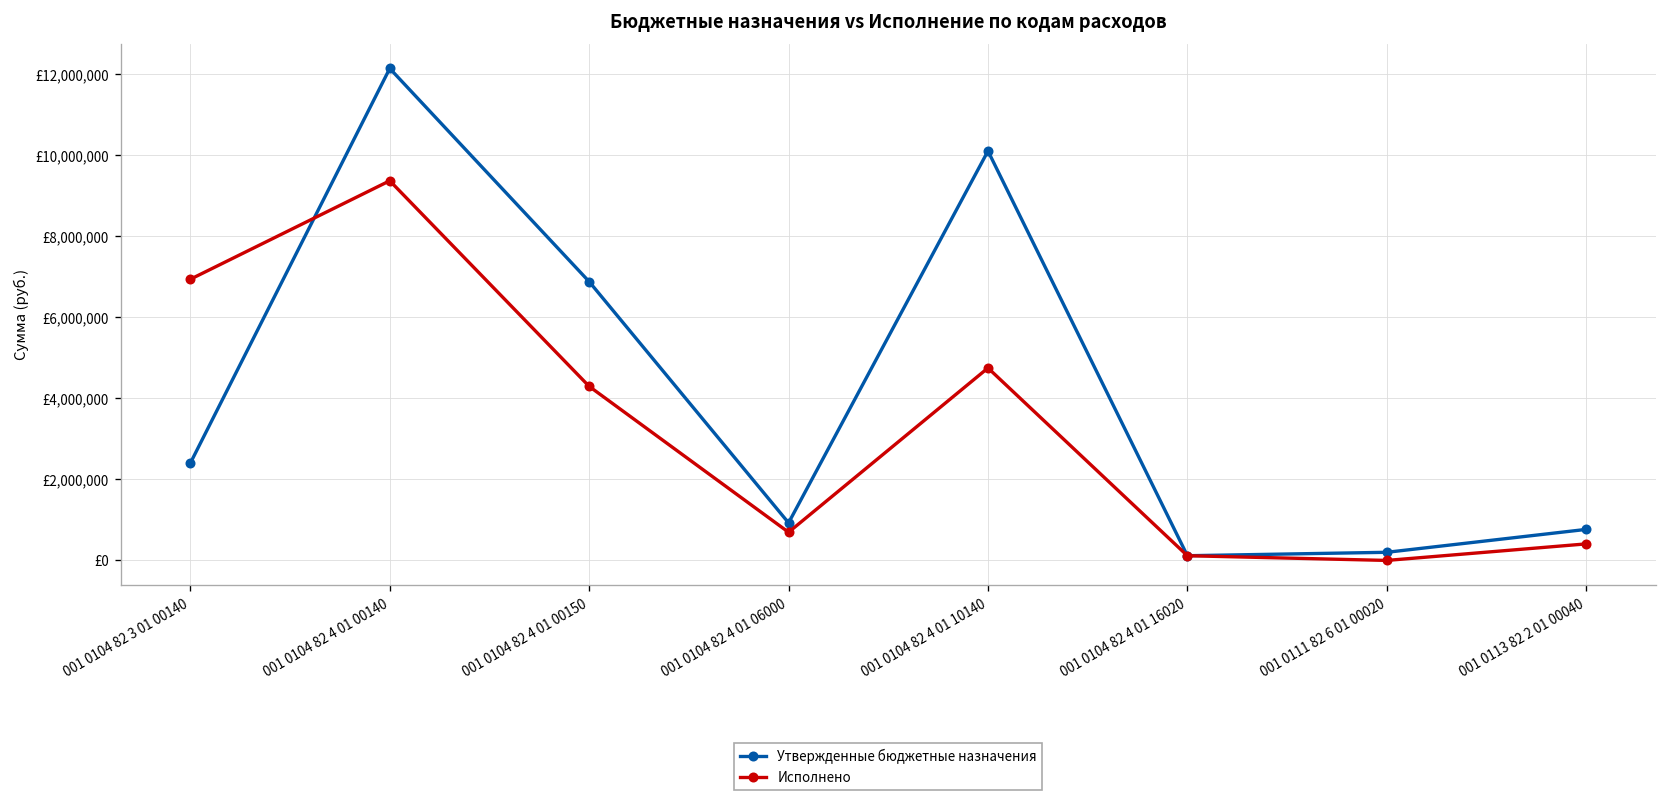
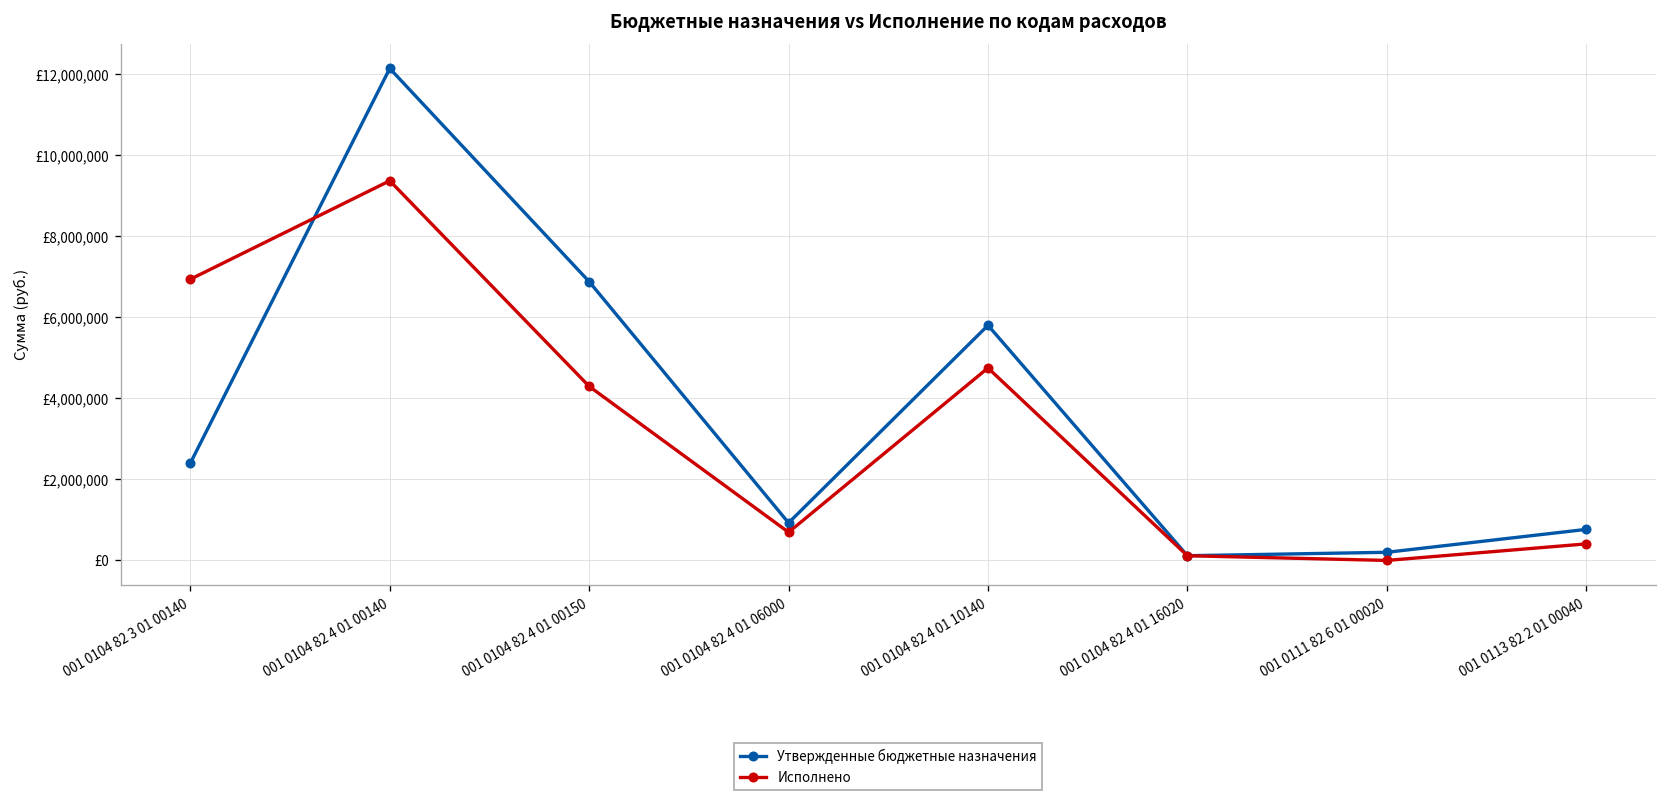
  {
    "Утвержденные бюджетные назначения": {
      "001 0104 82 3 01 00140": "£2,400,000",
      "001 0104 82 4 01 00140": "£12,100,000",
      "001 0104 82 4 01 00150": "£6,900,000",
      "001 0104 82 4 01 06000": "£900,000",
-     "001 0104 82 4 01 10140": "£10,100,000",
+     "001 0104 82 4 01 10140": "£5,800,000",
      "001 0111 82 6 01 00020": "£200,000",
      "001 0113 82 2 01 00040": "£800,000"
    },
    "Исполнено": {
      "001 0104 82 3 01 00140": "£6,900,000",
      "001 0104 82 4 01 00140": "£9,400,000",
      "001 0104 82 4 01 00150": "£4,300,000",
      "001 0104 82 4 01 06000": "£700,000",
      "001 0104 82 4 01 10140": "£4,700,000",
      "001 0111 82 6 01 00020": "£0",
      "001 0113 82 2 01 00040": "£400,000"
    }
  }
